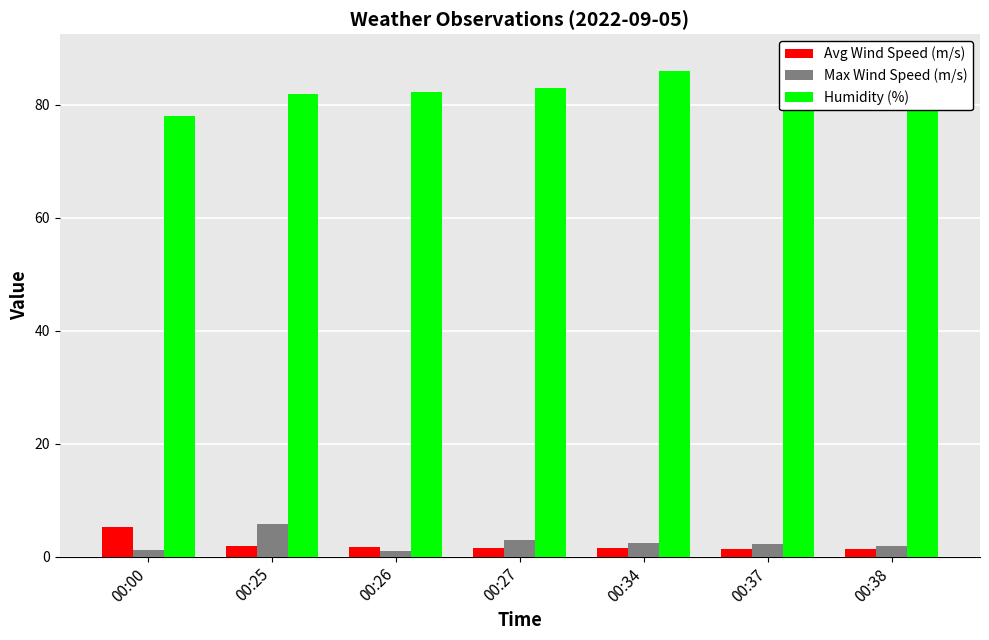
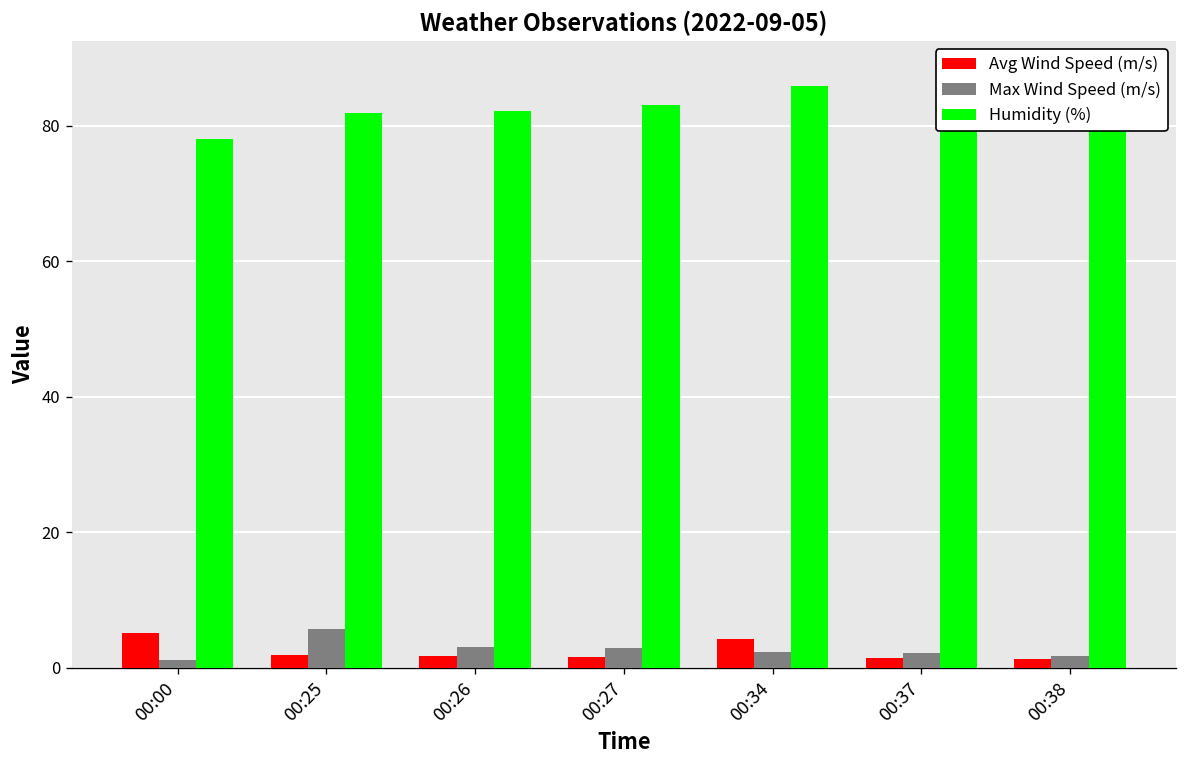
  {
    "Avg Wind Speed (m/s)": {
      "00:00": 5,
      "00:25": 2,
      "00:26": 2,
      "00:27": 2,
-     "00:34": 2,
+     "00:34": 4,
      "00:37": 1,
      "00:38": 1
    },
    "Max Wind Speed (m/s)": {
      "00:00": 1,
      "00:25": 6,
-     "00:26": 1,
+     "00:26": 3,
      "00:27": 3,
      "00:34": 2,
      "00:37": 2,
      "00:38": 2
    },
    "Humidity (%)": {
      "00:00": 78,
      "00:25": 82,
      "00:26": 82,
      "00:27": 83,
      "00:34": 86
    }
  }
